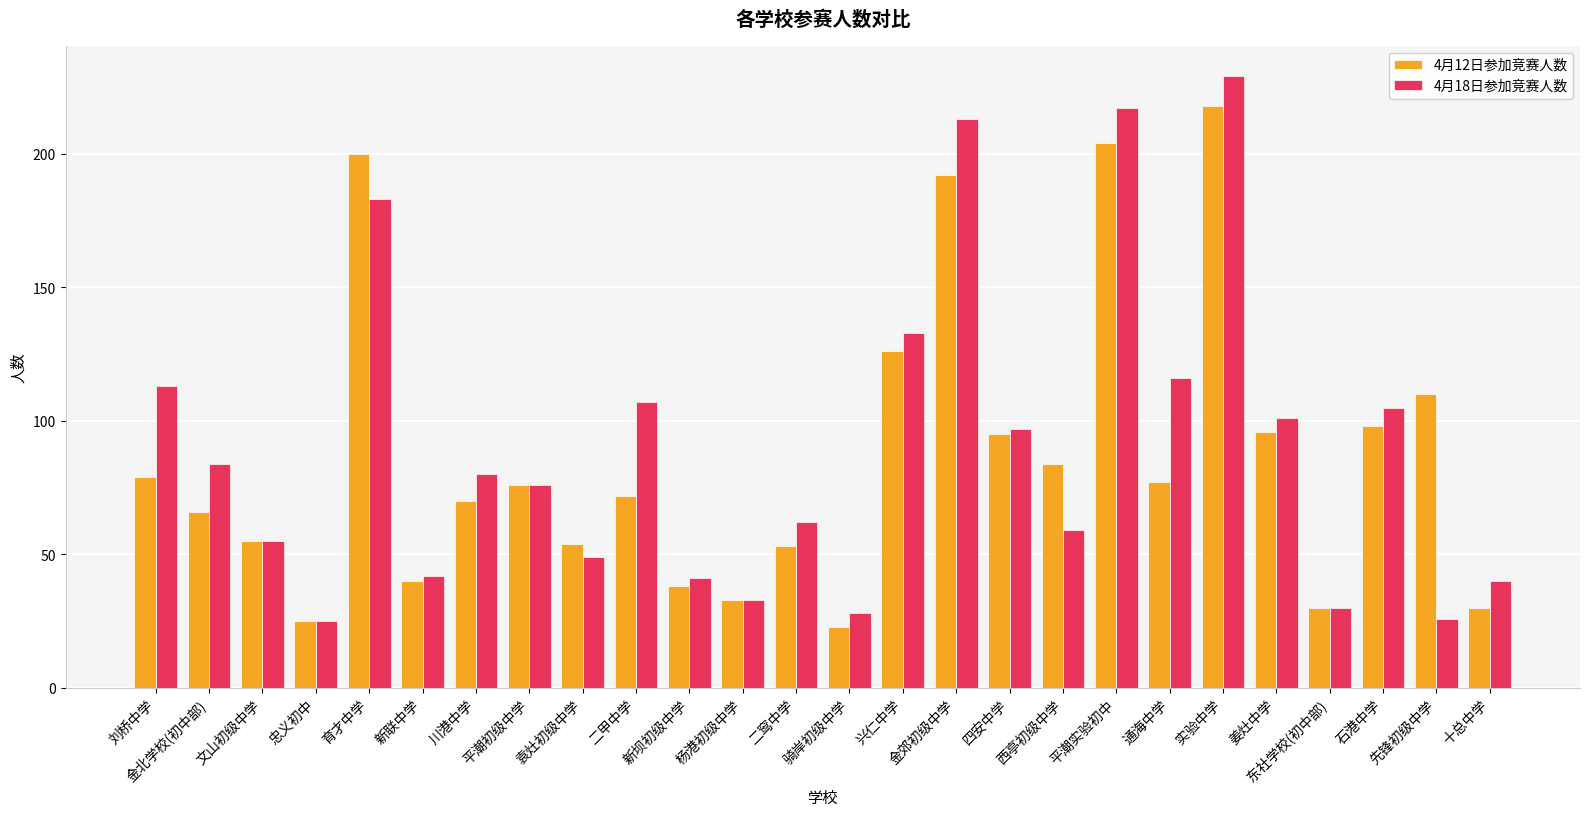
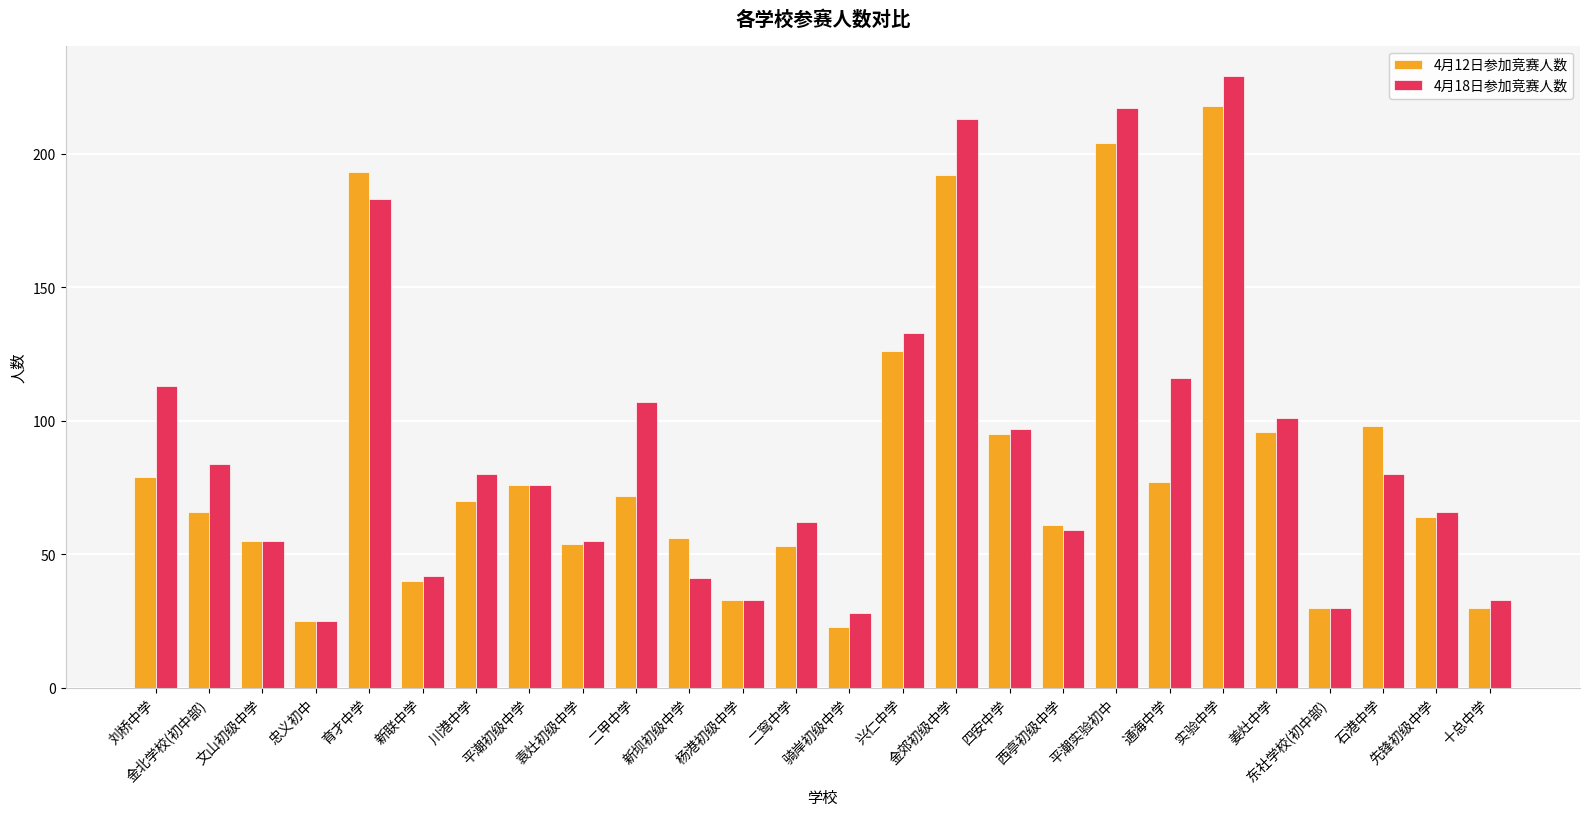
  {
    "4月12日参加竞赛人数": {
      "刘桥中学": 79,
      "金北学校(初中部)": 66,
      "文山初级中学": 55,
      "忠义初中": 25,
-     "育才中学": 200,
+     "育才中学": 193,
      "新联中学": 40,
      "川港中学": 70,
      "平潮初级中学": 76,
      "袁灶初级中学": 54,
      "二甲中学": 72,
-     "新坝初级中学": 38,
+     "新坝初级中学": 56,
      "杨港初级中学": 33,
      "二窎中学": 53,
      "骑岸初级中学": 23,
      "兴仁中学": 126,
      "金郊初级中学": 192,
      "四安中学": 95,
-     "西亭初级中学": 84,
+     "西亭初级中学": 61,
      "平潮实验初中": 204,
      "通海中学": 77,
      "实验中学": 218,
      "姜灶中学": 96,
      "东社学校(初中部)": 30,
      "石港中学": 98,
-     "先锋初级中学": 110,
+     "先锋初级中学": 64,
      "十总中学": 30
    },
    "4月18日参加竞赛人数": {
      "刘桥中学": 113,
      "金北学校(初中部)": 84,
      "文山初级中学": 55,
      "忠义初中": 25,
      "育才中学": 183,
      "新联中学": 42,
      "川港中学": 80,
      "平潮初级中学": 76,
-     "袁灶初级中学": 49,
+     "袁灶初级中学": 55,
      "二甲中学": 107,
      "新坝初级中学": 41,
      "杨港初级中学": 33,
      "二窎中学": 62,
      "骑岸初级中学": 28,
      "兴仁中学": 133,
      "金郊初级中学": 213,
      "四安中学": 97,
      "西亭初级中学": 59,
      "平潮实验初中": 217,
      "通海中学": 116,
      "实验中学": 229,
      "姜灶中学": 101,
      "东社学校(初中部)": 30,
-     "石港中学": 105,
-     "先锋初级中学": 26,
-     "十总中学": 40
+     "石港中学": 80,
+     "先锋初级中学": 66,
+     "十总中学": 33
    }
  }
